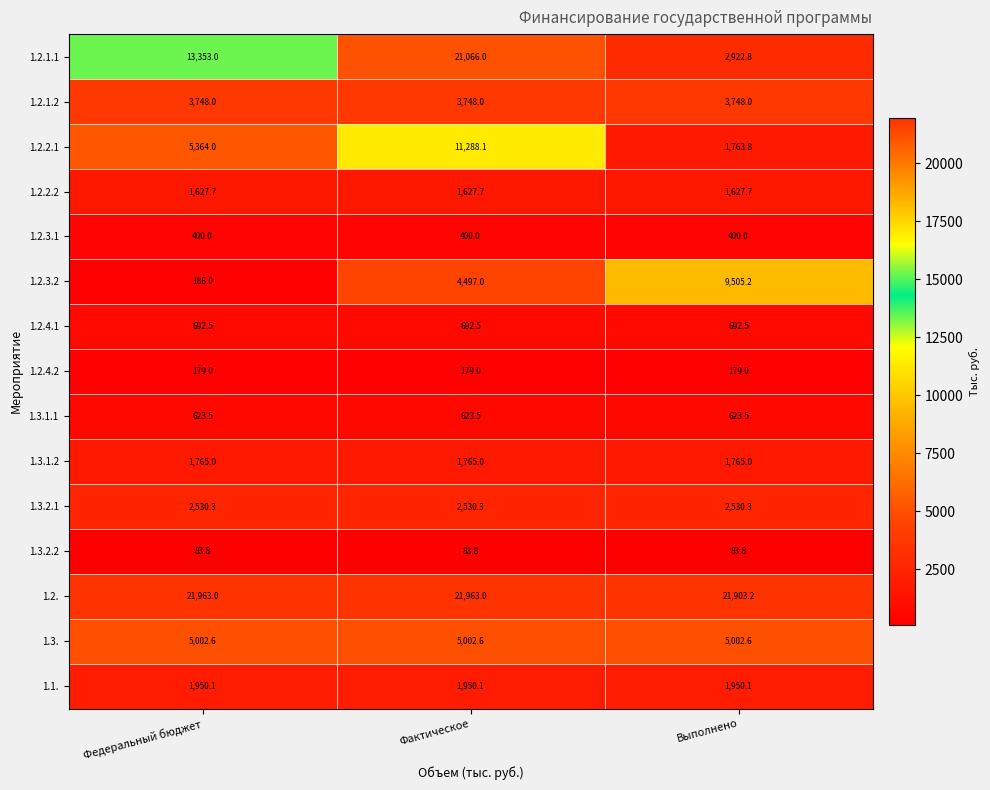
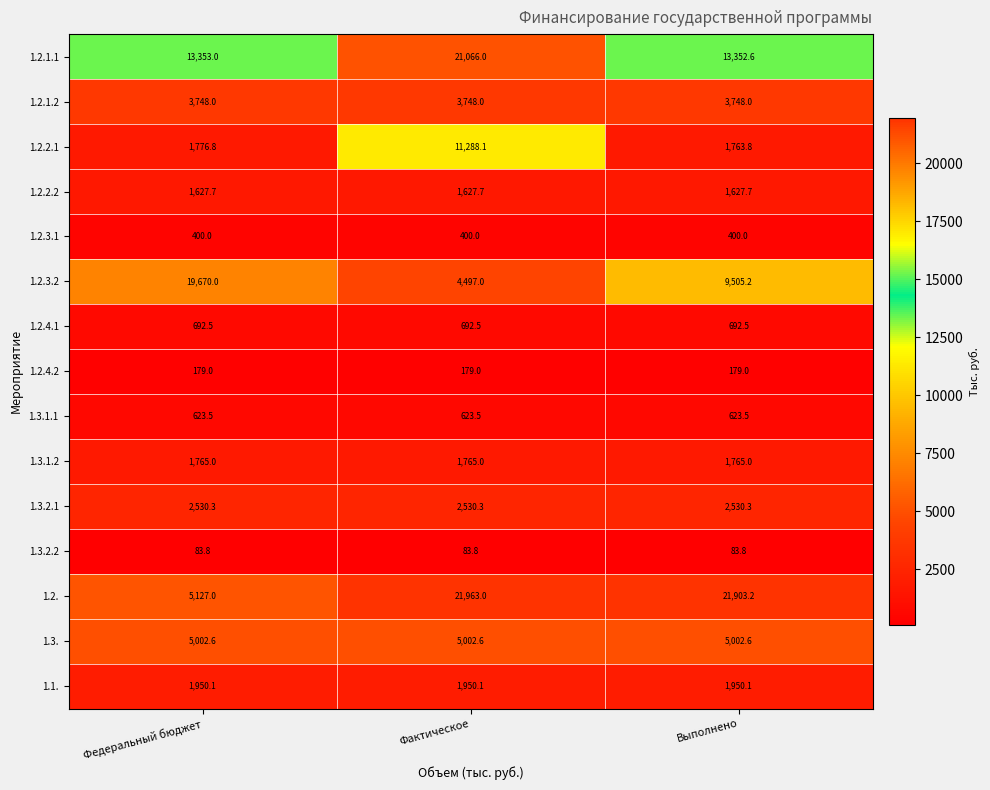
  {
    "1.2.1.1": {
      "Федеральный бюджет": "13,353.0",
      "Фактическое": "21,066.0",
-     "Выполнено": "2,922.8"
+     "Выполнено": "13,352.6"
    },
    "1.2.1.2": {
      "Федеральный бюджет": "3,748.0",
      "Фактическое": "3,748.0",
      "Выполнено": "3,748.0"
    },
    "1.2.2.1": {
-     "Федеральный бюджет": "5,364.0",
+     "Федеральный бюджет": "1,776.8",
      "Фактическое": "11,288.1",
      "Выполнено": "1,763.8"
    },
    "1.2.2.2": {
      "Федеральный бюджет": "1,627.7",
      "Фактическое": "1,627.7",
      "Выполнено": "1,627.7"
    },
    "1.2.3.1": {
      "Федеральный бюджет": "400.0",
      "Фактическое": "400.0",
      "Выполнено": "400.0"
    },
    "1.2.3.2": {
-     "Федеральный бюджет": "186.0",
+     "Федеральный бюджет": "19,670.0",
      "Фактическое": "4,497.0",
      "Выполнено": "9,505.2"
    },
    "1.2.4.1": {
      "Федеральный бюджет": "692.5",
      "Фактическое": "692.5",
      "Выполнено": "692.5"
    },
    "1.2.4.2": {
      "Федеральный бюджет": "179.0",
      "Фактическое": "179.0",
      "Выполнено": "179.0"
    },
    "1.3.1.1": {
      "Федеральный бюджет": "623.5",
      "Фактическое": "623.5",
      "Выполнено": "623.5"
    },
    "1.3.1.2": {
      "Федеральный бюджет": "1,765.0",
      "Фактическое": "1,765.0",
      "Выполнено": "1,765.0"
    },
    "1.3.2.1": {
      "Федеральный бюджет": "2,530.3",
      "Фактическое": "2,530.3",
      "Выполнено": "2,530.3"
    },
    "1.3.2.2": {
      "Федеральный бюджет": "83.8",
      "Фактическое": "83.8",
      "Выполнено": "83.8"
    },
    "1.2.": {
-     "Федеральный бюджет": "21,963.0",
+     "Федеральный бюджет": "5,127.0",
      "Фактическое": "21,963.0",
      "Выполнено": "21,903.2"
    },
    "1.3.": {
      "Федеральный бюджет": "5,002.6",
      "Фактическое": "5,002.6",
      "Выполнено": "5,002.6"
    },
    "1.1.": {
      "Федеральный бюджет": "1,950.1",
      "Фактическое": "1,950.1",
      "Выполнено": "1,950.1"
    }
  }
